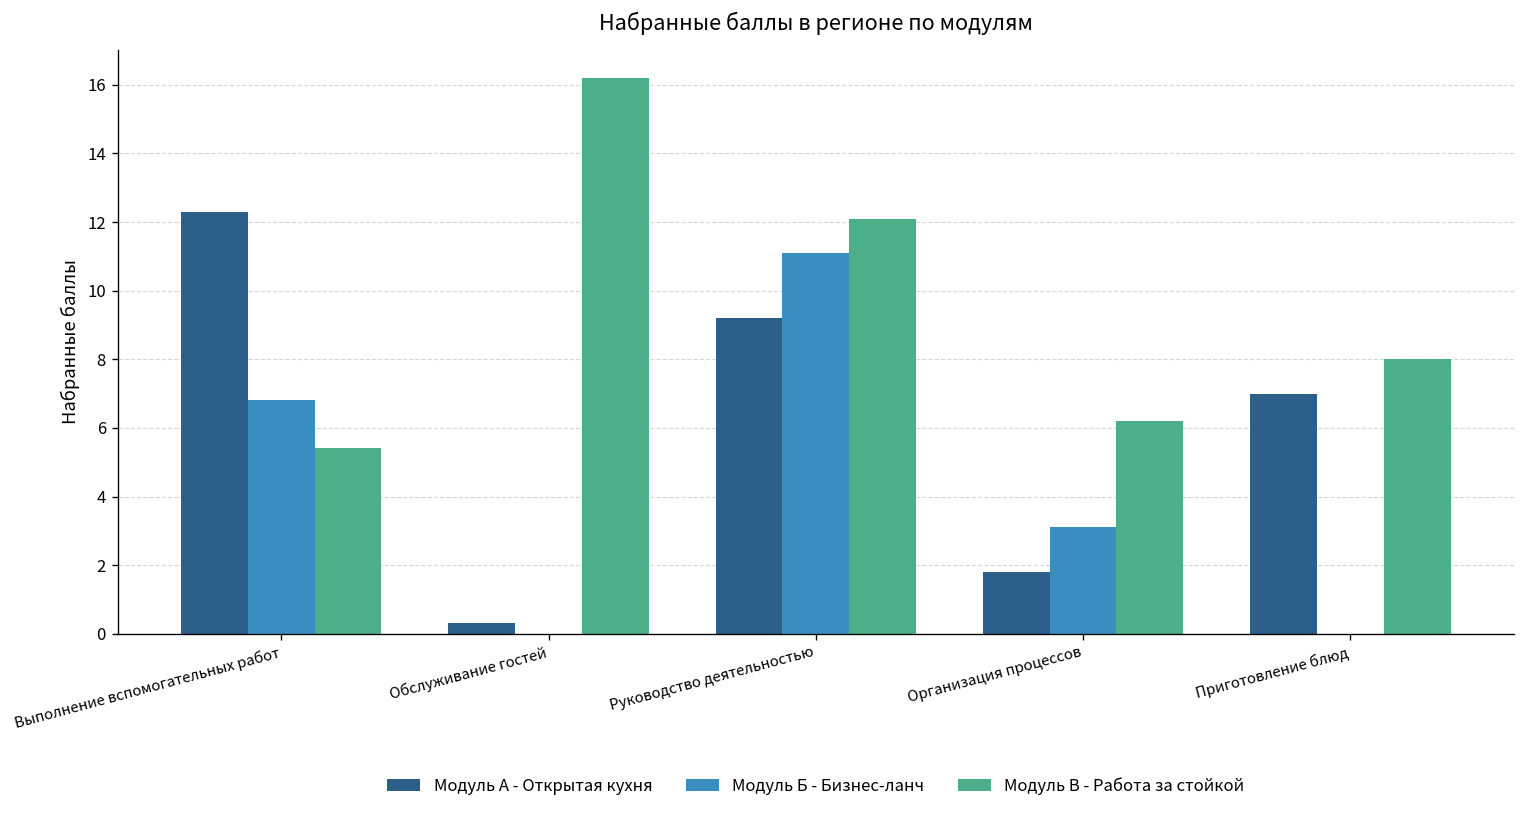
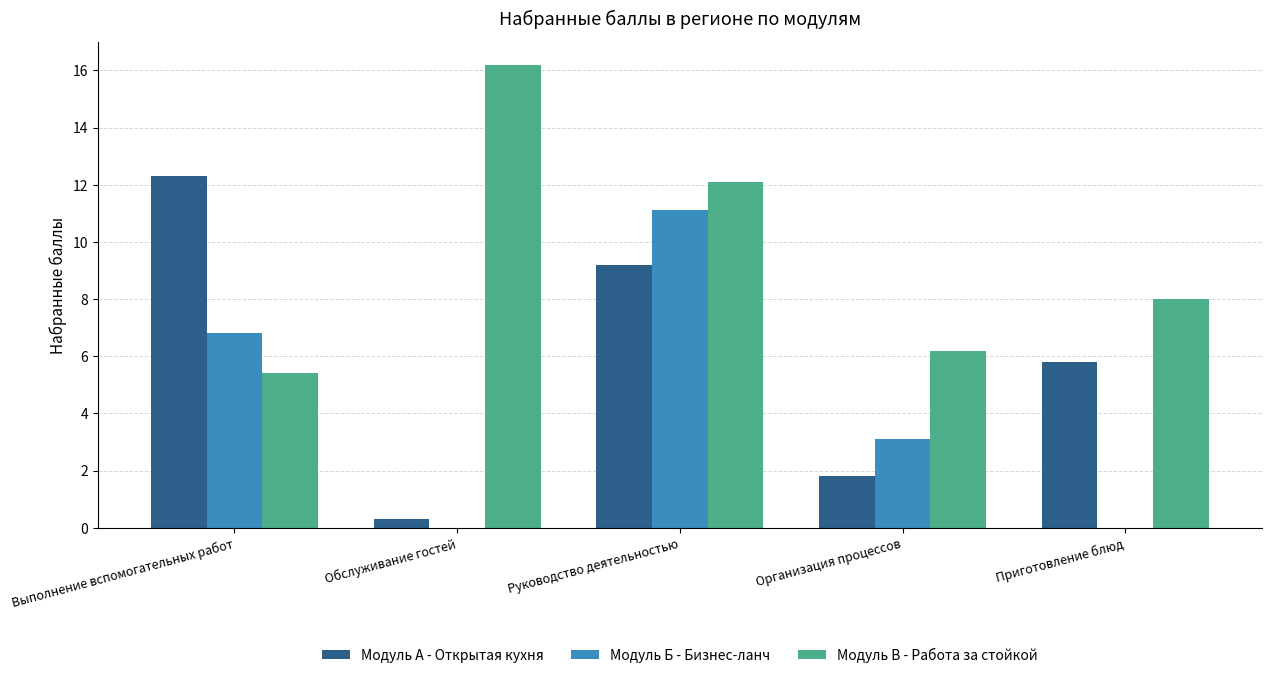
  {
    "Модуль А - Открытая кухня": {
      "Выполнение вспомогательных работ": 12.3,
      "Обслуживание гостей": 0.3,
      "Руководство деятельностью": 9.2,
      "Организация процессов": 1.8,
-     "Приготовление блюд": 7.0
+     "Приготовление блюд": 5.8
    },
    "Модуль Б - Бизнес-ланч": {
      "Выполнение вспомогательных работ": 6.8,
      "Обслуживание гостей": 0.0,
      "Руководство деятельностью": 11.1,
      "Организация процессов": 3.1,
      "Приготовление блюд": 0.0
    },
    "Модуль В - Работа за стойкой": {
      "Выполнение вспомогательных работ": 5.4,
      "Обслуживание гостей": 16.2,
      "Руководство деятельностью": 12.1,
      "Организация процессов": 6.2,
      "Приготовление блюд": 8.0
    }
  }
